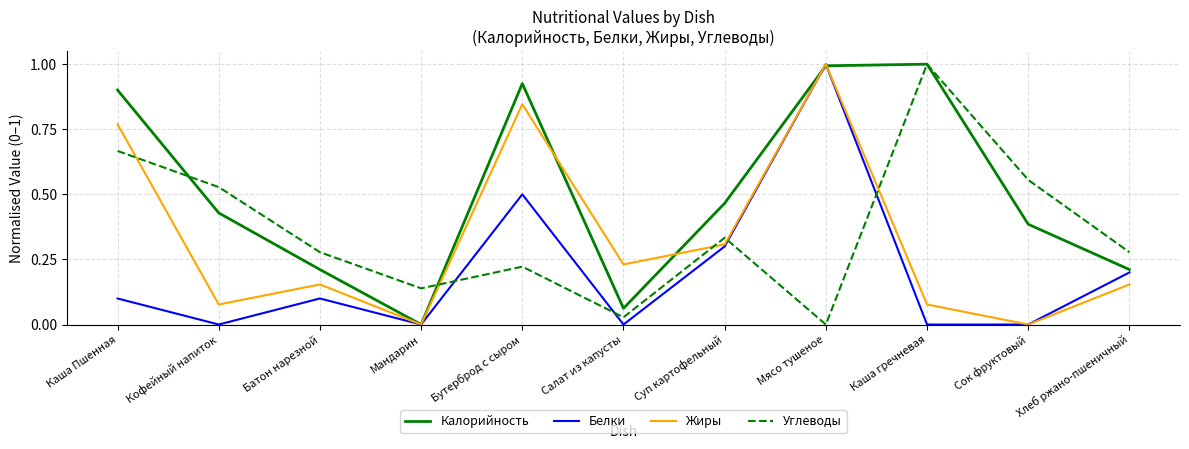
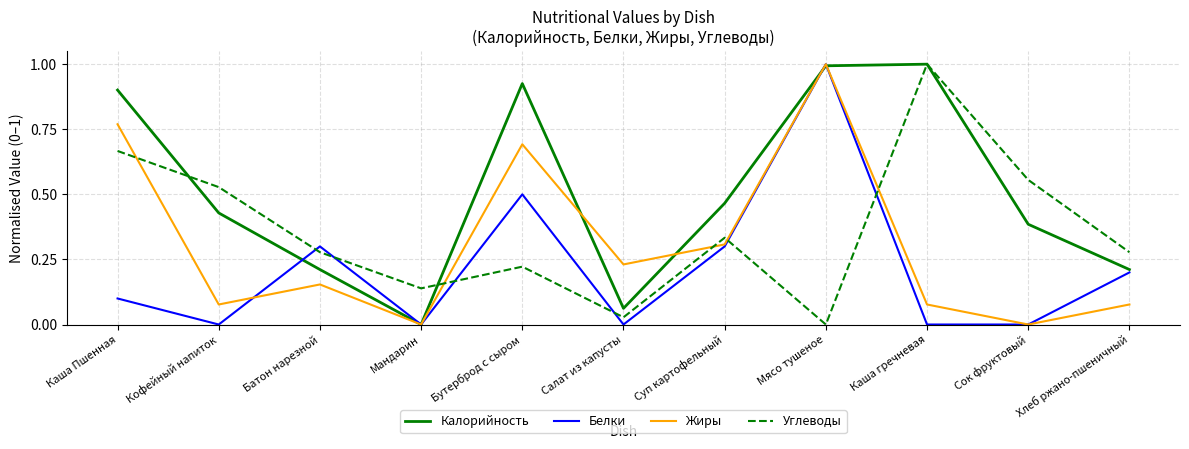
  {
    "Белки": {
      "Каша Пшенная": 0.10,
      "Кофейный напиток": 0.00,
-     "Батон нарезной": 0.10,
+     "Батон нарезной": 0.30,
      "Бутерброд с сыром": 0.50,
      "Салат из капусты": 0.00,
      "Каша гречневая": 0.00,
      "Хлеб ржано-пшеничный": 0.20
    },
    "Жиры": {
      "Каша Пшенная": 0.77,
      "Кофейный напиток": 0.08,
      "Батон нарезной": 0.15,
-     "Бутерброд с сыром": 0.85,
+     "Бутерброд с сыром": 0.69,
      "Салат из капусты": 0.23,
      "Каша гречневая": 0.08,
-     "Хлеб ржано-пшеничный": 0.15
+     "Хлеб ржано-пшеничный": 0.08
    }
  }
